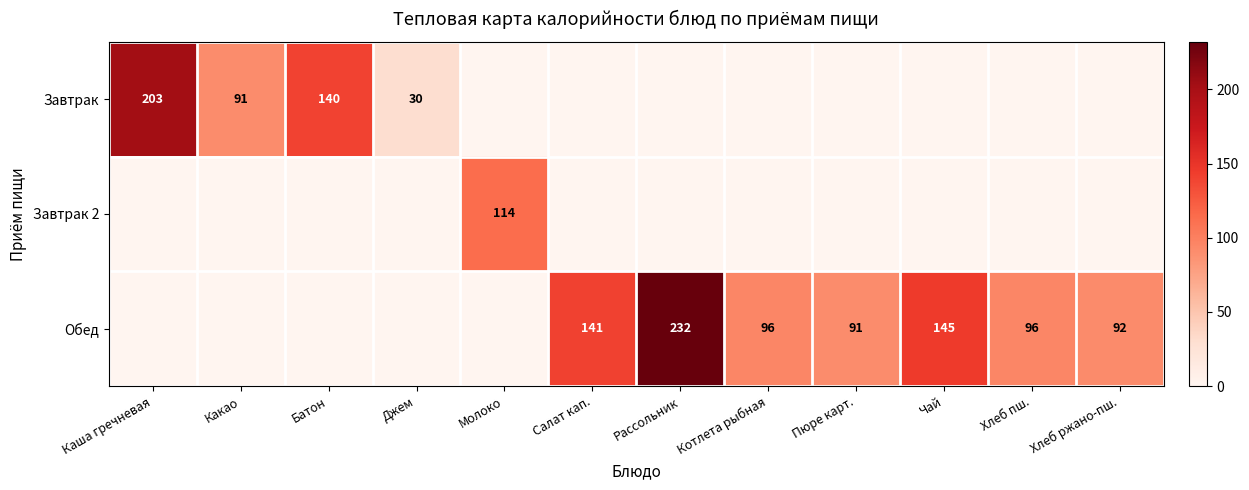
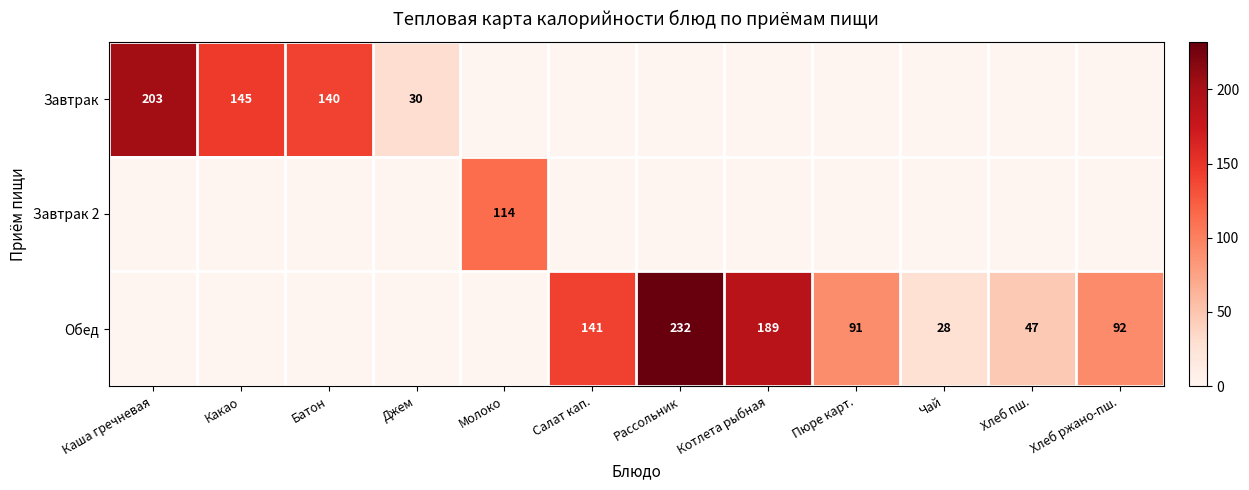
  {
    "Завтрак": {
      "Каша гречневая": 203,
-     "Какао": 91,
+     "Какао": 145,
      "Батон": 140,
      "Джем": 30
    },
    "Завтрак 2": {
      "Молоко": 114
    },
    "Обед": {
      "Салат кап.": 141,
      "Рассольник": 232,
-     "Котлета рыбная": 96,
+     "Котлета рыбная": 189,
      "Пюре карт.": 91,
-     "Чай": 145,
-     "Хлеб пш.": 96,
+     "Чай": 28,
+     "Хлеб пш.": 47,
      "Хлеб ржано-пш.": 92
    }
  }
